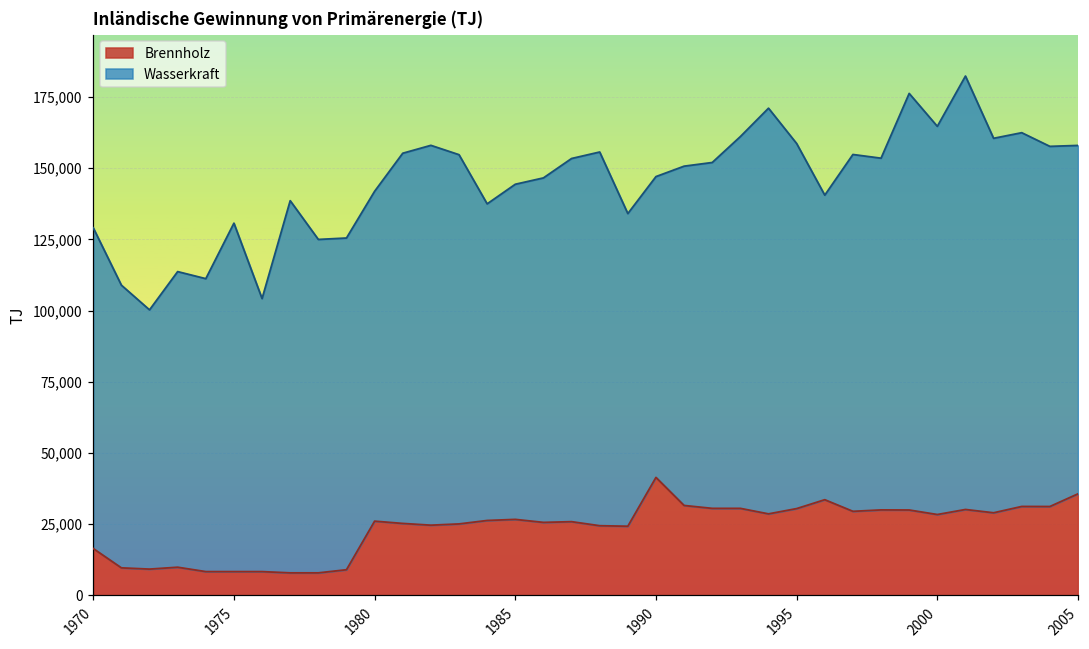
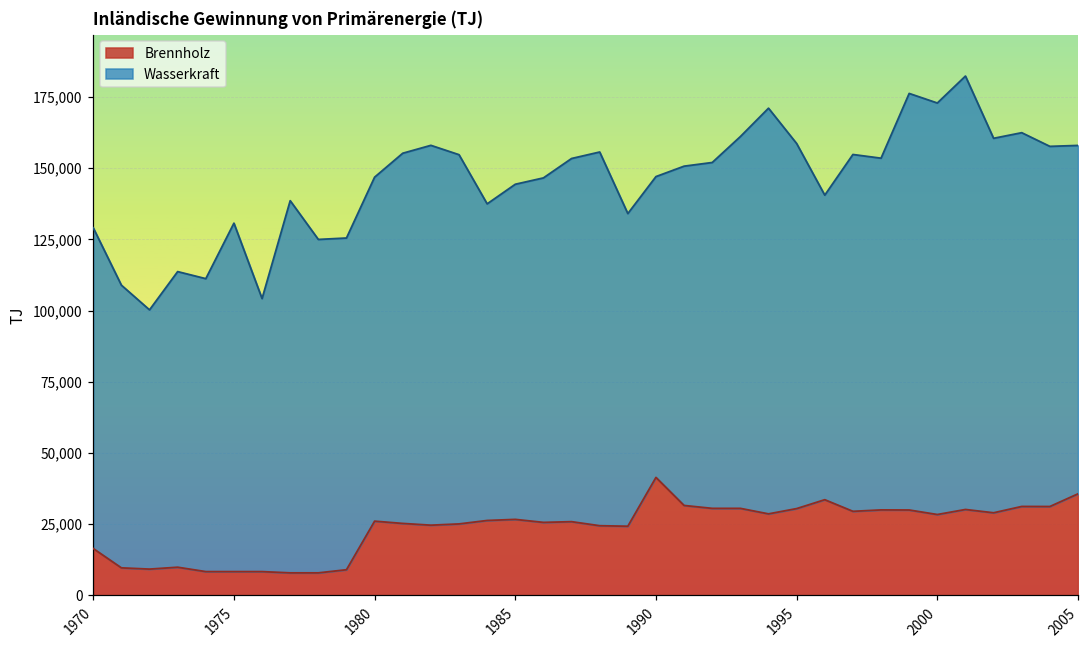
  {
    "Brennholz": {
      "1970": "16,000",
      "1975": "8,000",
      "1980": "26,000",
      "1985": "27,000",
      "1990": "41,000",
      "1995": "30,000",
      "2000": "28,000",
      "2005": "36,000"
    },
    "Wasserkraft": {
      "1970": "113,000",
      "1975": "122,000",
-     "1980": "116,000",
+     "1980": "121,000",
      "1985": "118,000",
      "1990": "106,000",
      "1995": "128,000",
-     "2000": "136,000",
+     "2000": "144,000",
      "2005": "122,000"
    }
  }
